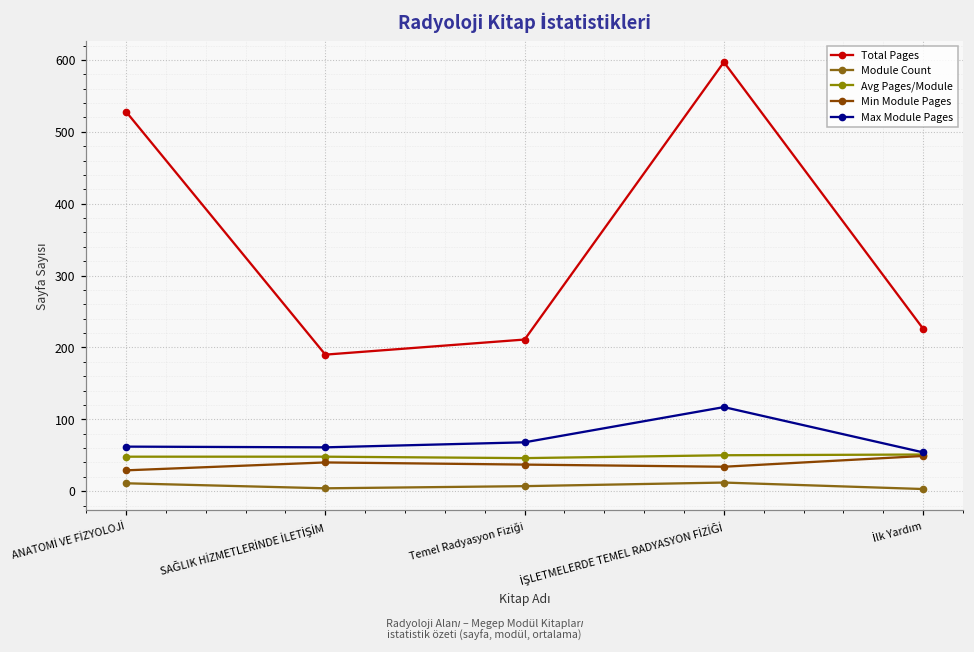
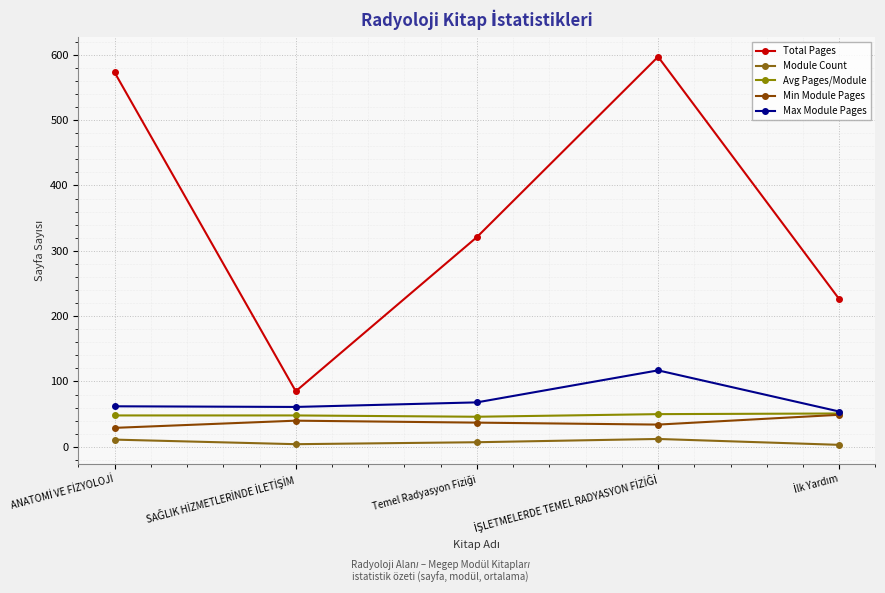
  {
    "Total Pages": {
-     "ANATOMİ VE FİZYOLOJİ": 530,
-     "SAĞLIK HİZMETLERİNDE İLETİŞİM": 190,
-     "Temel Radyasyon Fiziği": 210,
+     "ANATOMİ VE FİZYOLOJİ": 570,
+     "SAĞLIK HİZMETLERİNDE İLETİŞİM": 90,
+     "Temel Radyasyon Fiziği": 320,
      "İŞLETMELERDE TEMEL RADYASYON FİZİĞİ": 600,
      "İlk Yardım": 230
    },
    "Max Module Pages": {
      "ANATOMİ VE FİZYOLOJİ": 60,
      "SAĞLIK HİZMETLERİNDE İLETİŞİM": 60,
      "Temel Radyasyon Fiziği": 70,
      "İŞLETMELERDE TEMEL RADYASYON FİZİĞİ": 120
    }
  }
